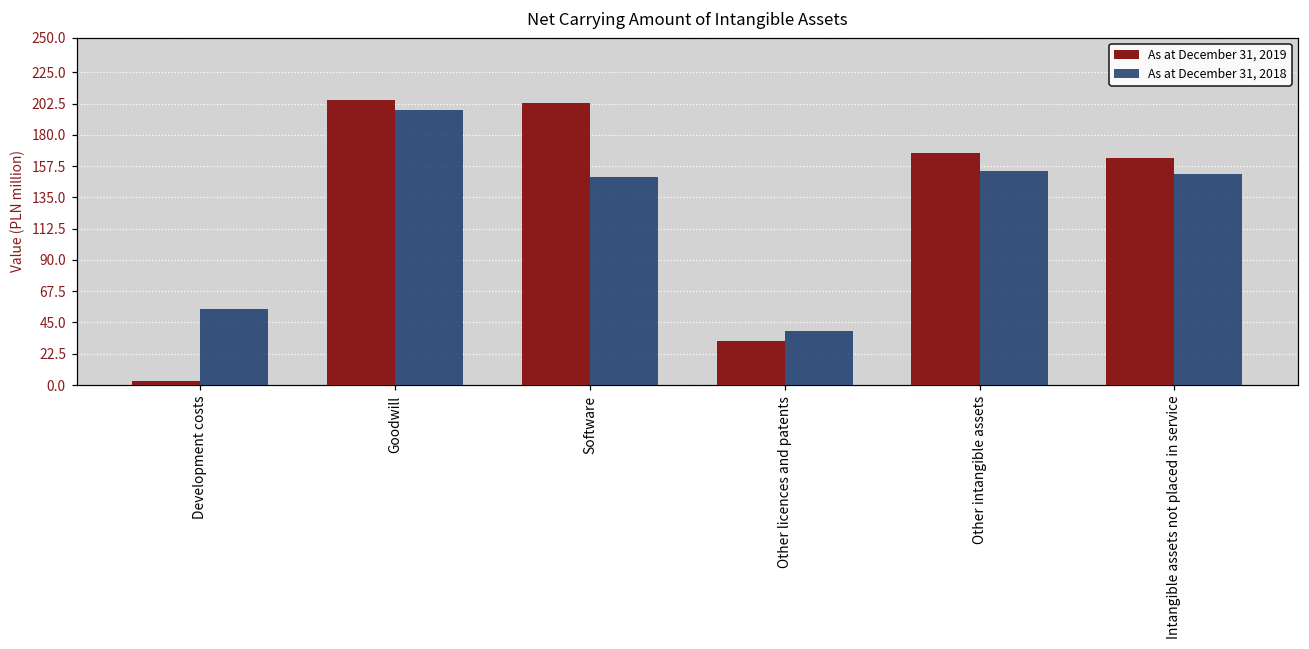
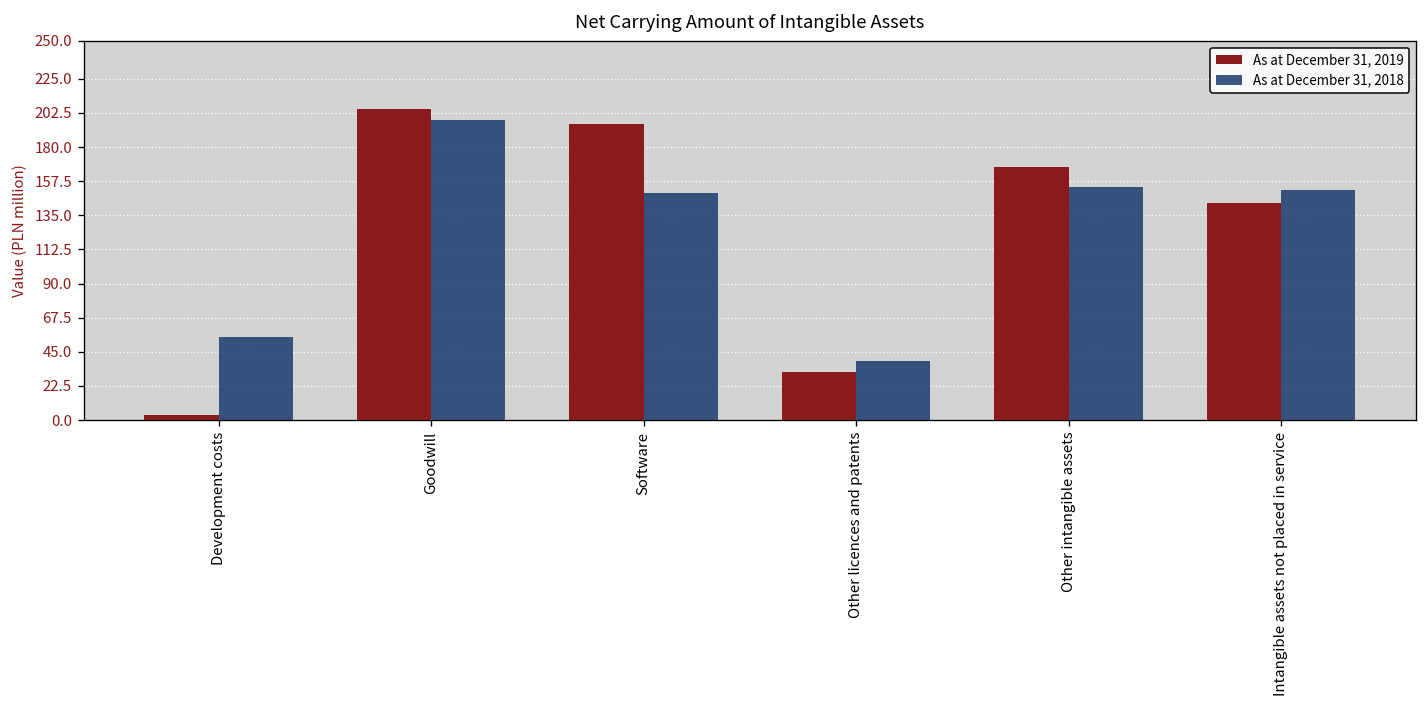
  {
    "As at December 31, 2019": {
      "Development costs": 3,
      "Goodwill": 205,
-     "Software": 203,
+     "Software": 195,
      "Other licences and patents": 32,
      "Other intangible assets": 167,
-     "Intangible assets not placed in service": 163
+     "Intangible assets not placed in service": 143
    },
    "As at December 31, 2018": {
      "Development costs": 55,
      "Goodwill": 198,
      "Software": 150,
      "Other licences and patents": 39,
      "Other intangible assets": 154,
      "Intangible assets not placed in service": 152
    }
  }
